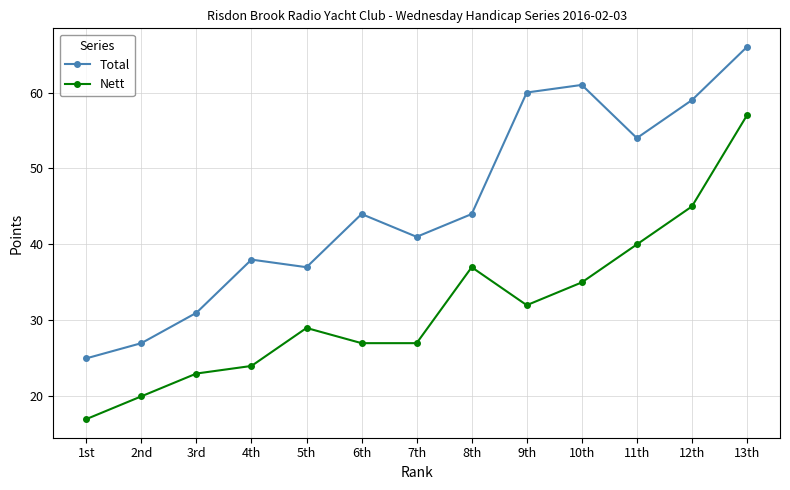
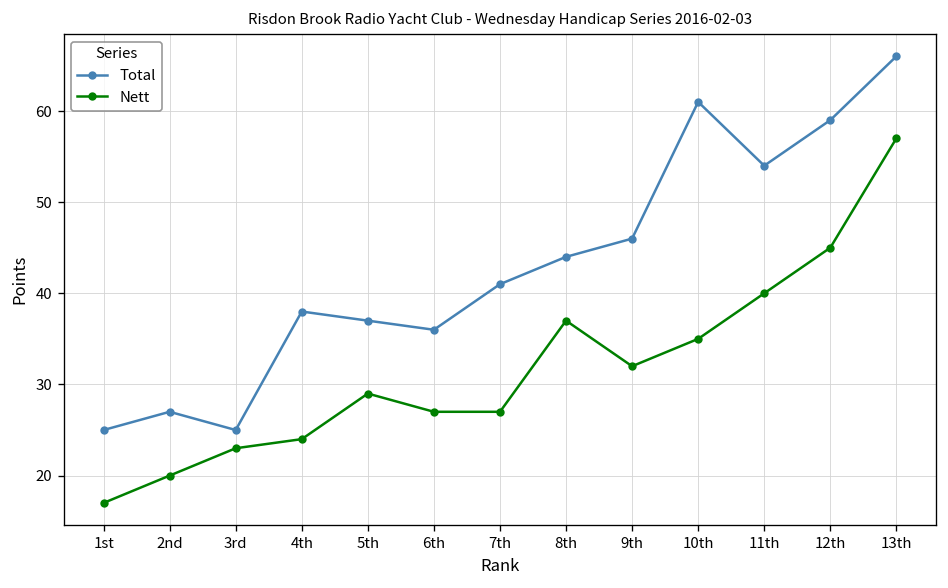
  {
    "Total": {
      "1st": 25,
      "2nd": 27,
-     "3rd": 31,
+     "3rd": 25,
      "4th": 38,
      "5th": 37,
-     "6th": 44,
+     "6th": 36,
      "7th": 41,
      "8th": 44,
-     "9th": 60,
+     "9th": 46,
      "10th": 61,
      "11th": 54,
      "12th": 59,
      "13th": 66
    },
    "Nett": {
      "1st": 17,
      "2nd": 20,
      "3rd": 23,
      "4th": 24,
      "5th": 29,
      "6th": 27,
      "7th": 27,
      "8th": 37,
      "9th": 32,
      "10th": 35,
      "11th": 40,
      "12th": 45,
      "13th": 57
    }
  }
